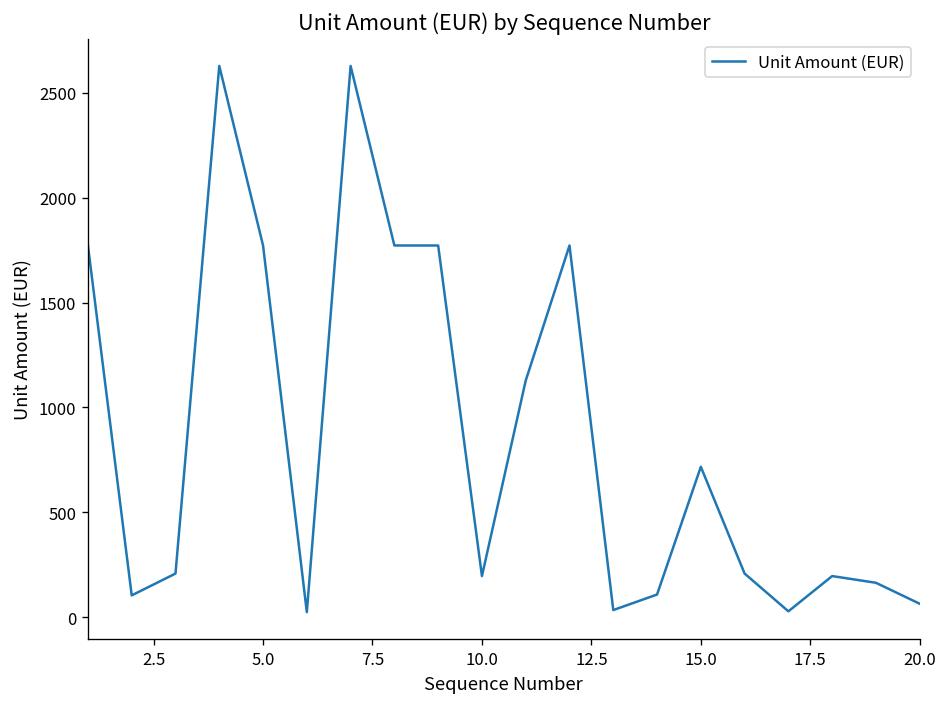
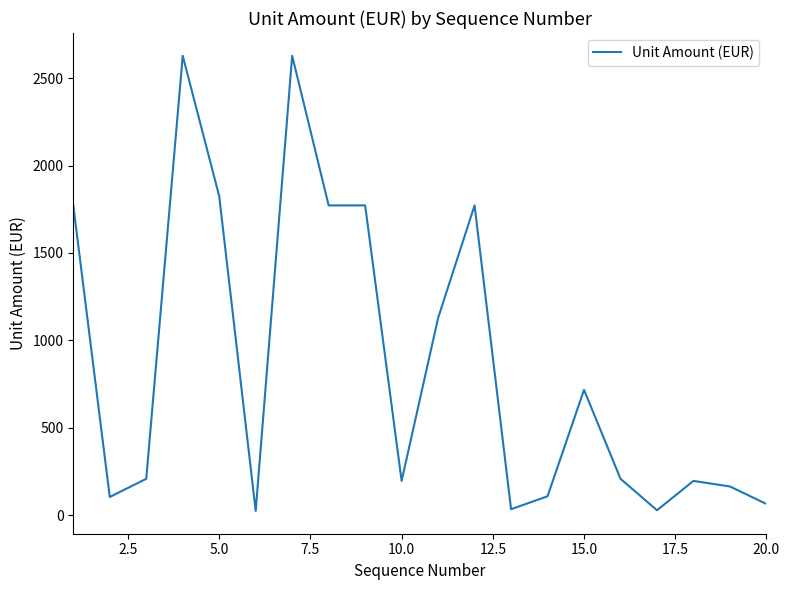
  {
-   "5.0": 1770,
+   "5.0": 1830,
    "10.0": 200,
    "15.0": 720,
    "20.0": 60
  }
